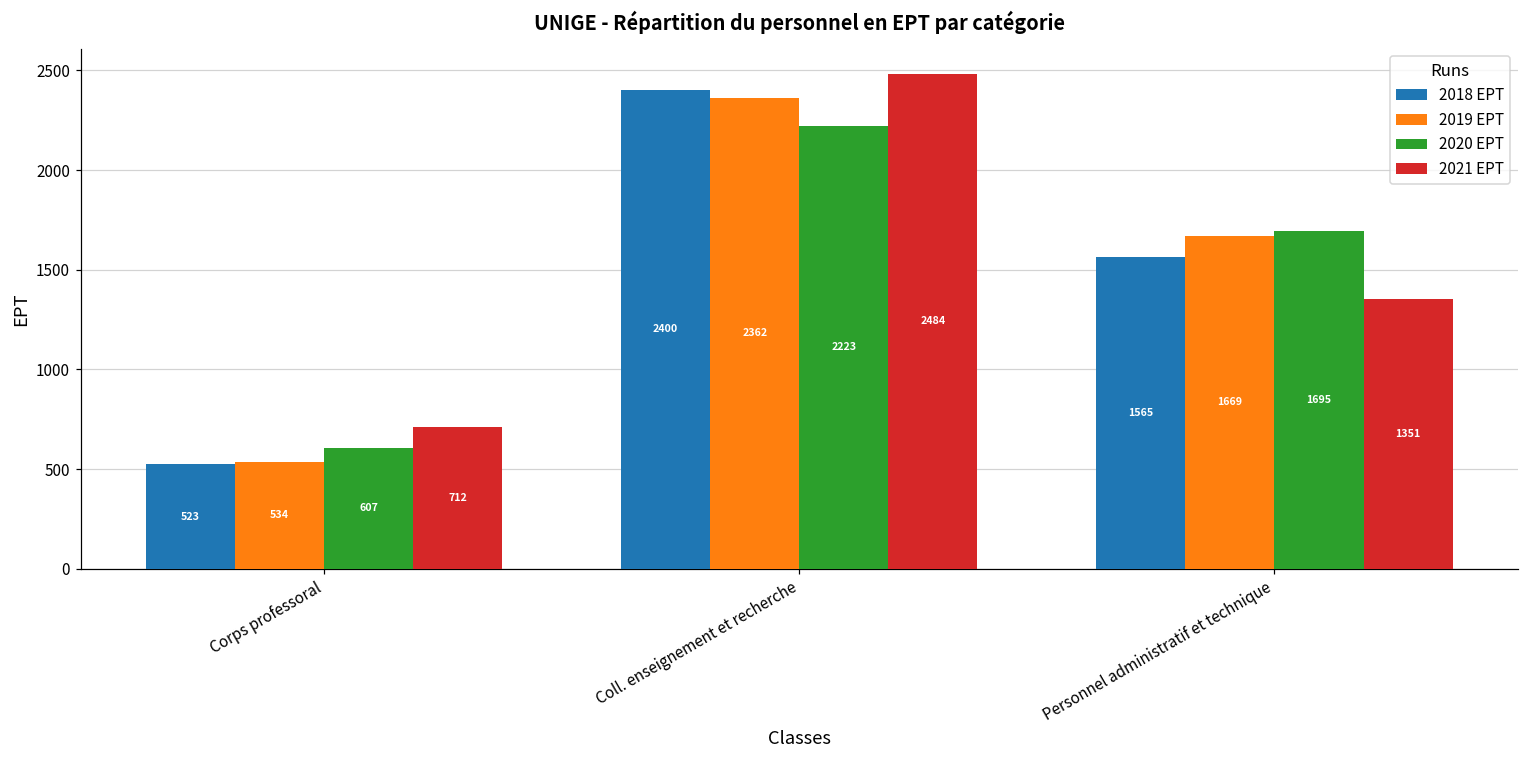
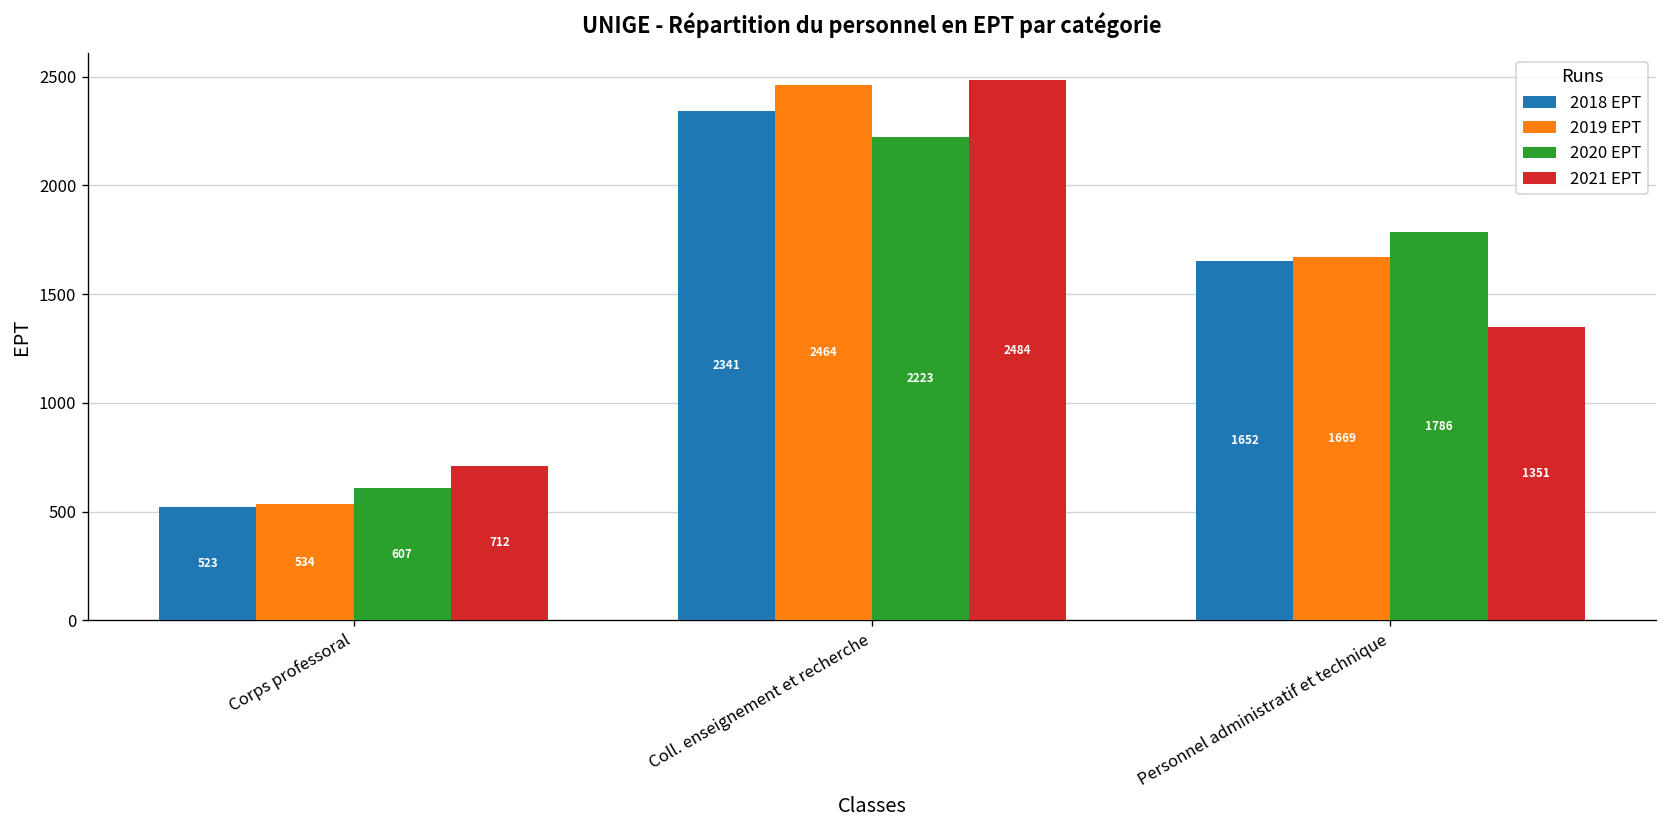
  {
    "2018 EPT": {
      "Corps professoral": 523,
-     "Coll. enseignement et recherche": 2400,
-     "Personnel administratif et technique": 1565
+     "Coll. enseignement et recherche": 2341,
+     "Personnel administratif et technique": 1652
    },
    "2019 EPT": {
      "Corps professoral": 534,
-     "Coll. enseignement et recherche": 2362,
+     "Coll. enseignement et recherche": 2464,
      "Personnel administratif et technique": 1669
    },
    "2020 EPT": {
      "Corps professoral": 607,
      "Coll. enseignement et recherche": 2223,
-     "Personnel administratif et technique": 1695
+     "Personnel administratif et technique": 1786
    },
    "2021 EPT": {
      "Corps professoral": 712,
      "Coll. enseignement et recherche": 2484,
      "Personnel administratif et technique": 1351
    }
  }
